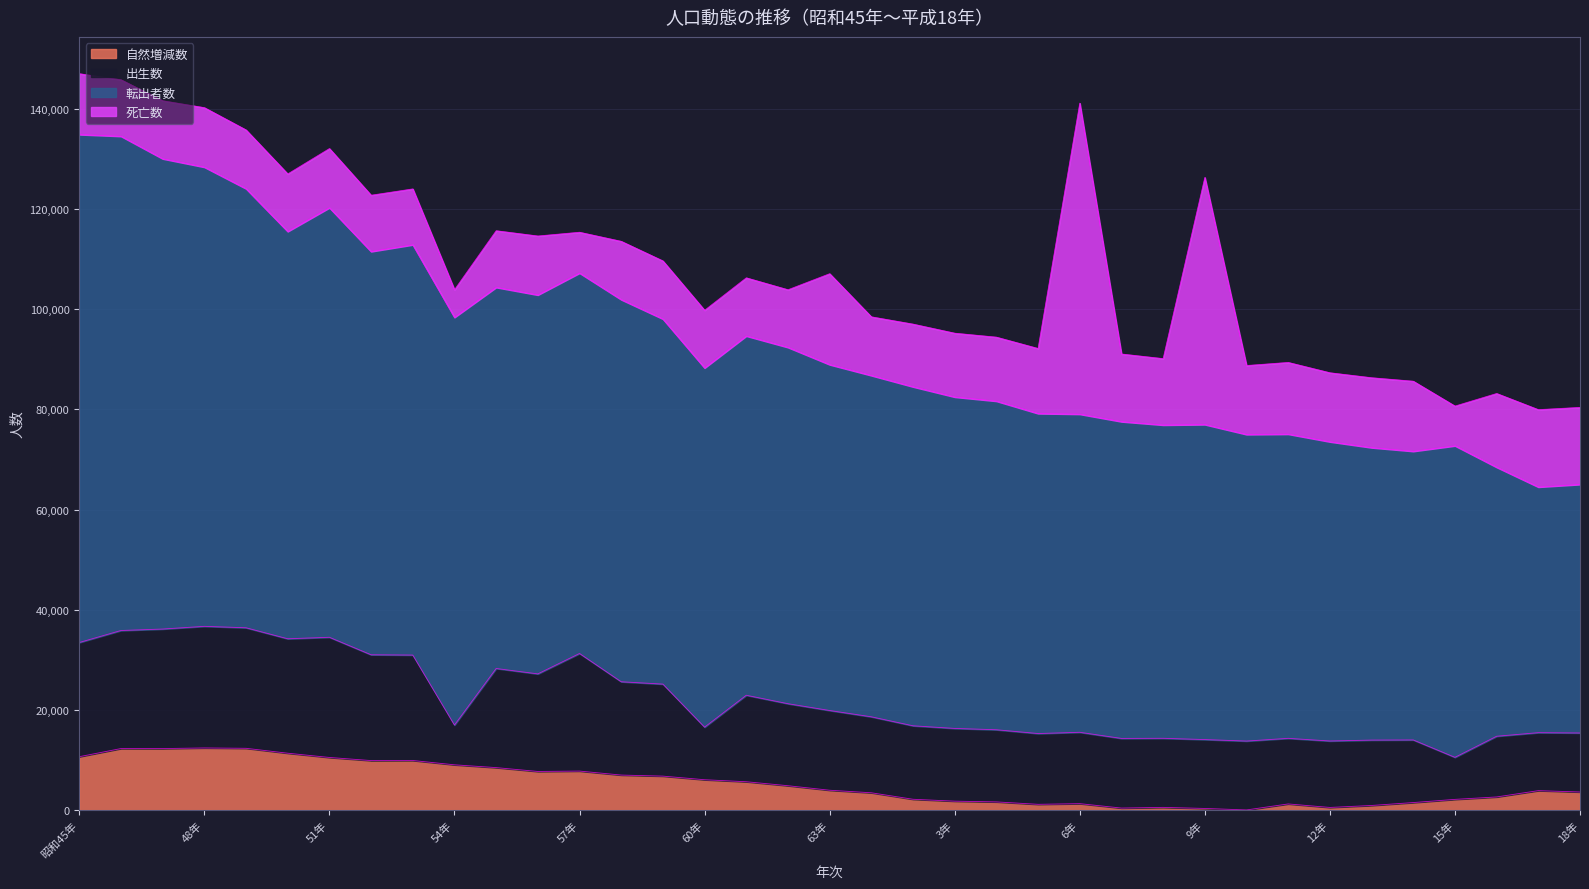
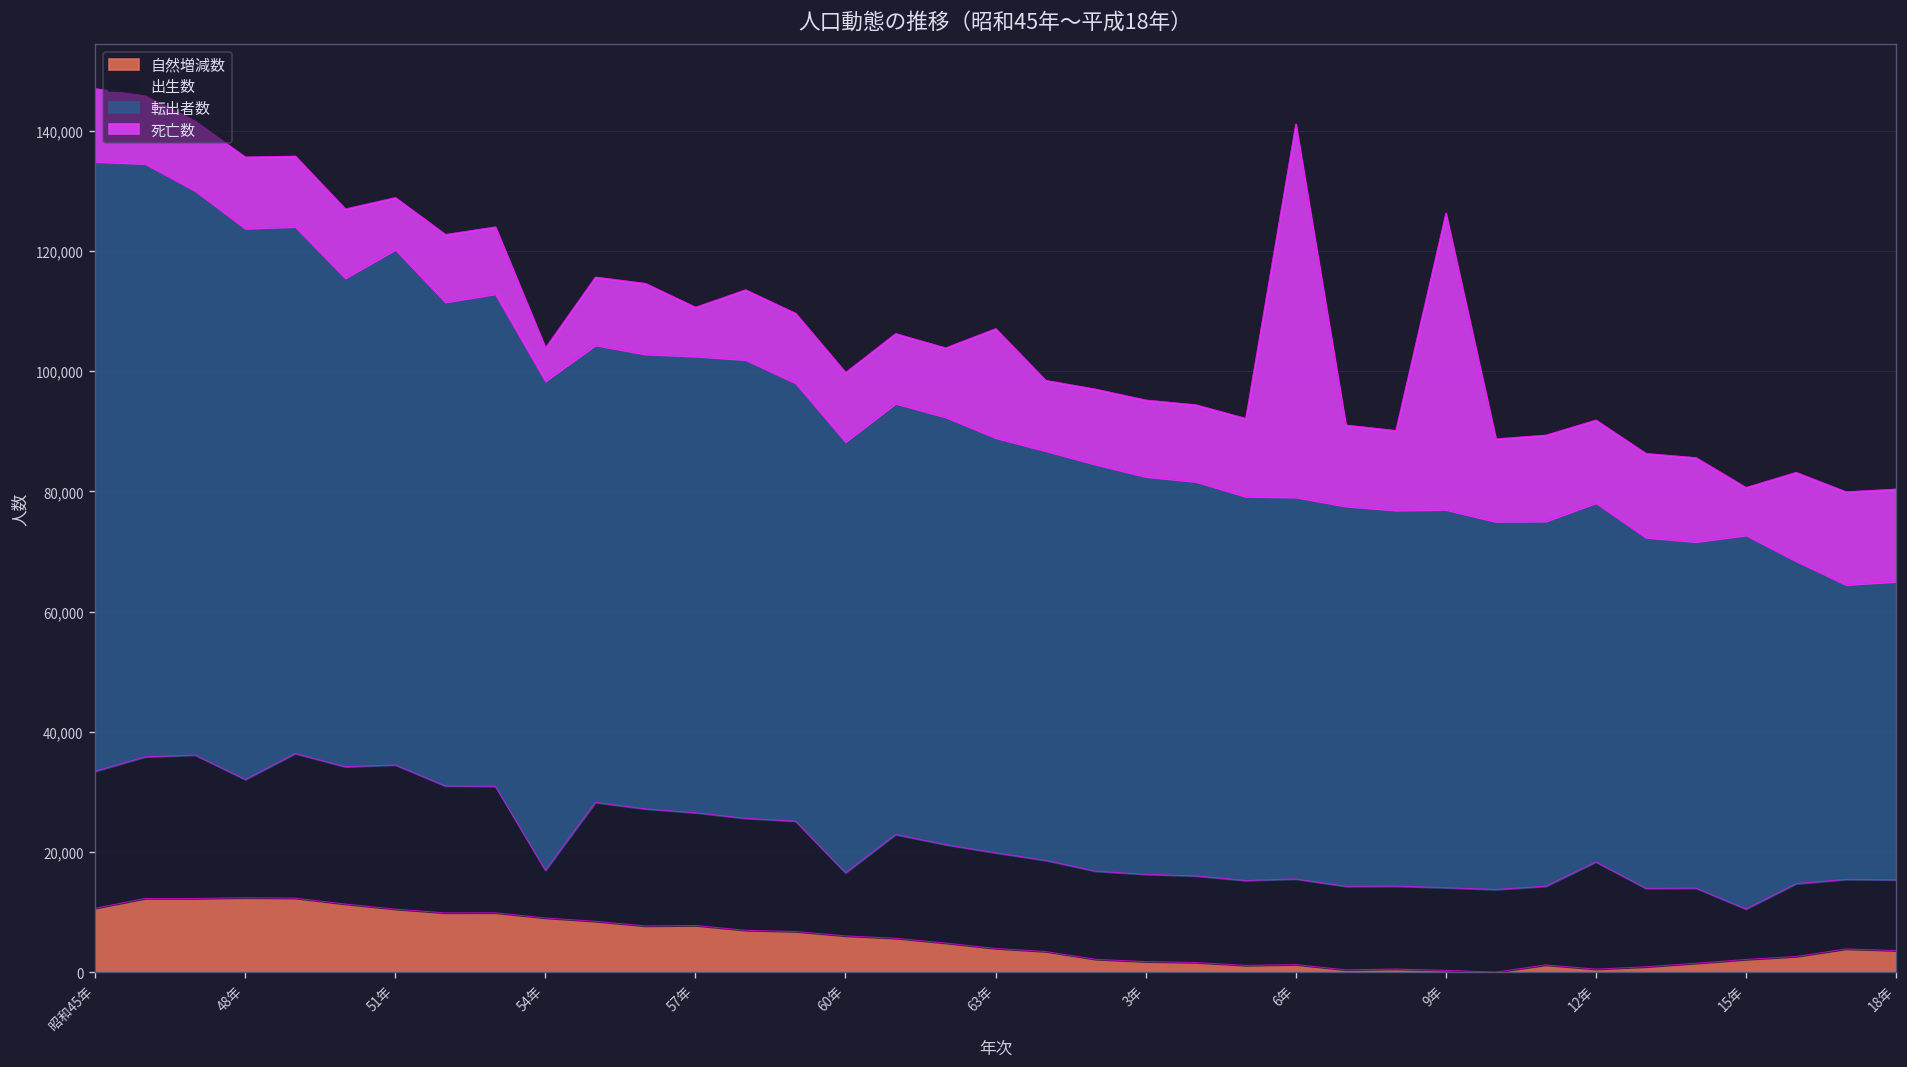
  {
    "自然増減数": {
      "昭和45年": "11,000",
      "48年": "12,000",
      "51年": "10,000",
      "54年": "9,000",
      "57年": "8,000",
      "60年": "6,000",
      "63年": "4,000",
      "3年": "2,000",
      "6年": "1,000",
      "9年": "0",
      "12年": "1,000",
      "15年": "2,000",
      "18年": "4,000"
    },
    "出生数": {
      "昭和45年": "23,000",
-     "48年": "24,000",
+     "48年": "20,000",
      "51年": "24,000",
      "54年": "8,000",
-     "57年": "23,000",
+     "57年": "19,000",
      "60年": "10,000",
      "63年": "16,000",
      "3年": "15,000",
      "6年": "14,000",
      "9年": "14,000",
-     "12年": "13,000",
+     "12年": "18,000",
      "15年": "8,000",
      "18年": "12,000"
    },
    "転出者数": {
      "昭和45年": "101,000",
      "48年": "92,000",
      "51年": "86,000",
      "54年": "81,000",
      "57年": "76,000",
      "60年": "72,000",
      "63年": "69,000",
      "3年": "66,000",
      "6年": "64,000",
      "9年": "63,000",
      "12年": "60,000",
      "15年": "62,000",
      "18年": "50,000"
    },
    "死亡数": {
      "昭和45年": "12,000",
      "48年": "12,000",
-     "51年": "12,000",
+     "51年": "9,000",
      "54年": "6,000",
      "57年": "8,000",
      "60年": "12,000",
      "63年": "18,000",
      "3年": "13,000",
      "6年": "62,000",
      "9年": "49,000",
      "12年": "14,000",
      "15年": "8,000",
      "18年": "15,000"
    }
  }
